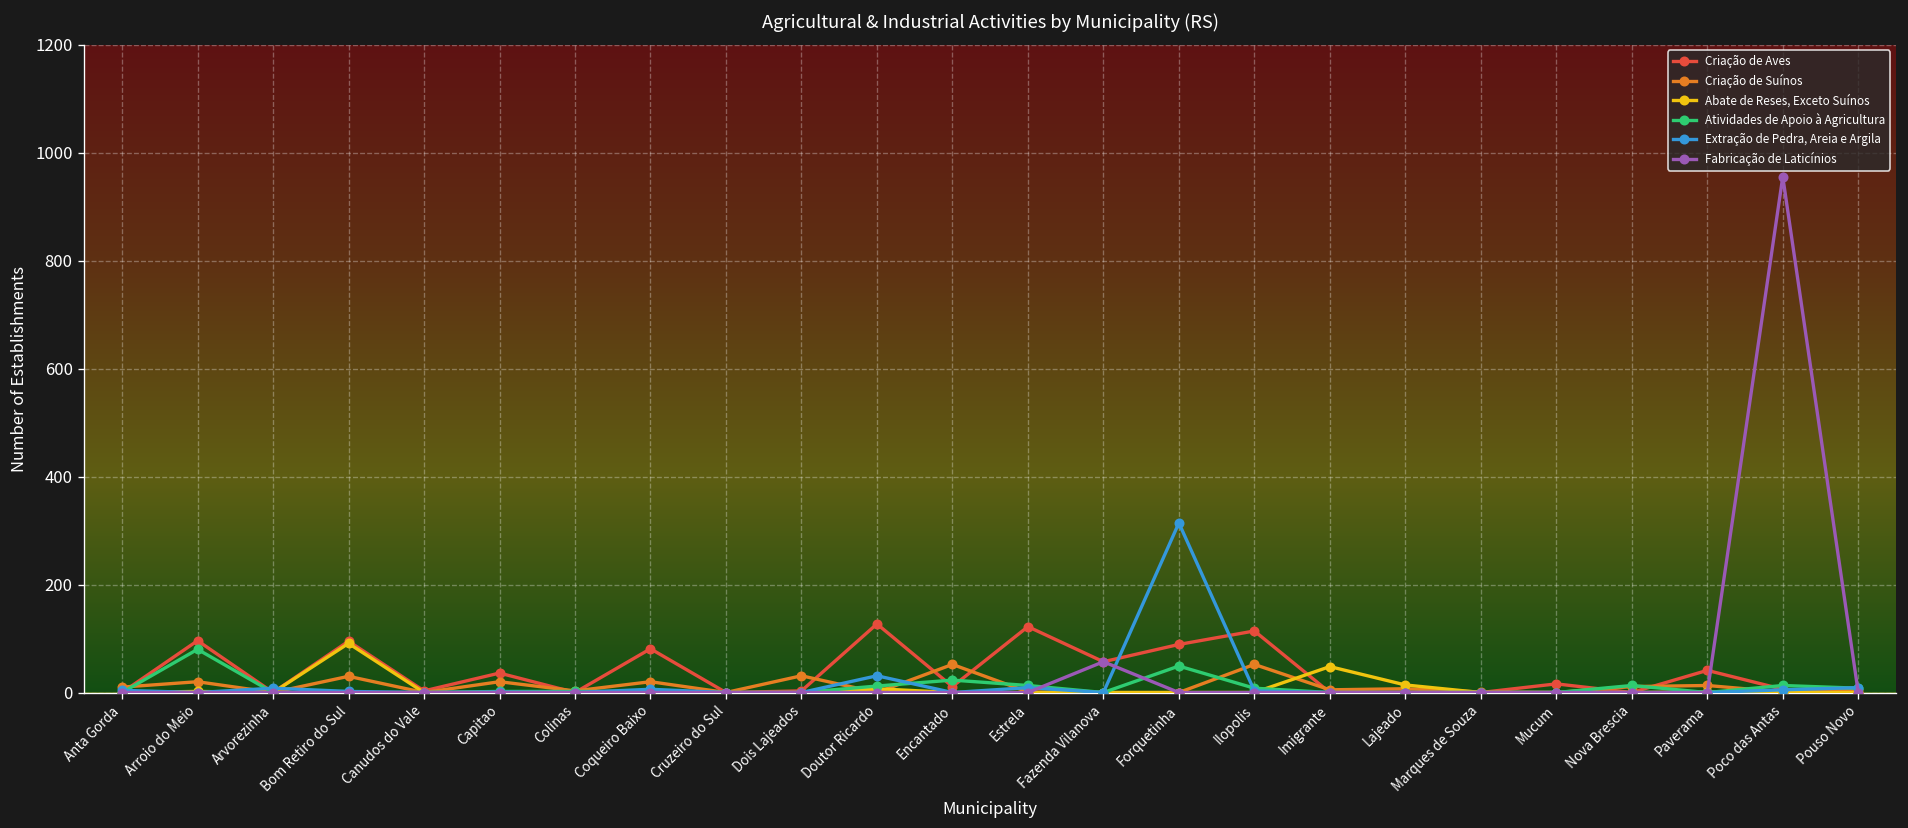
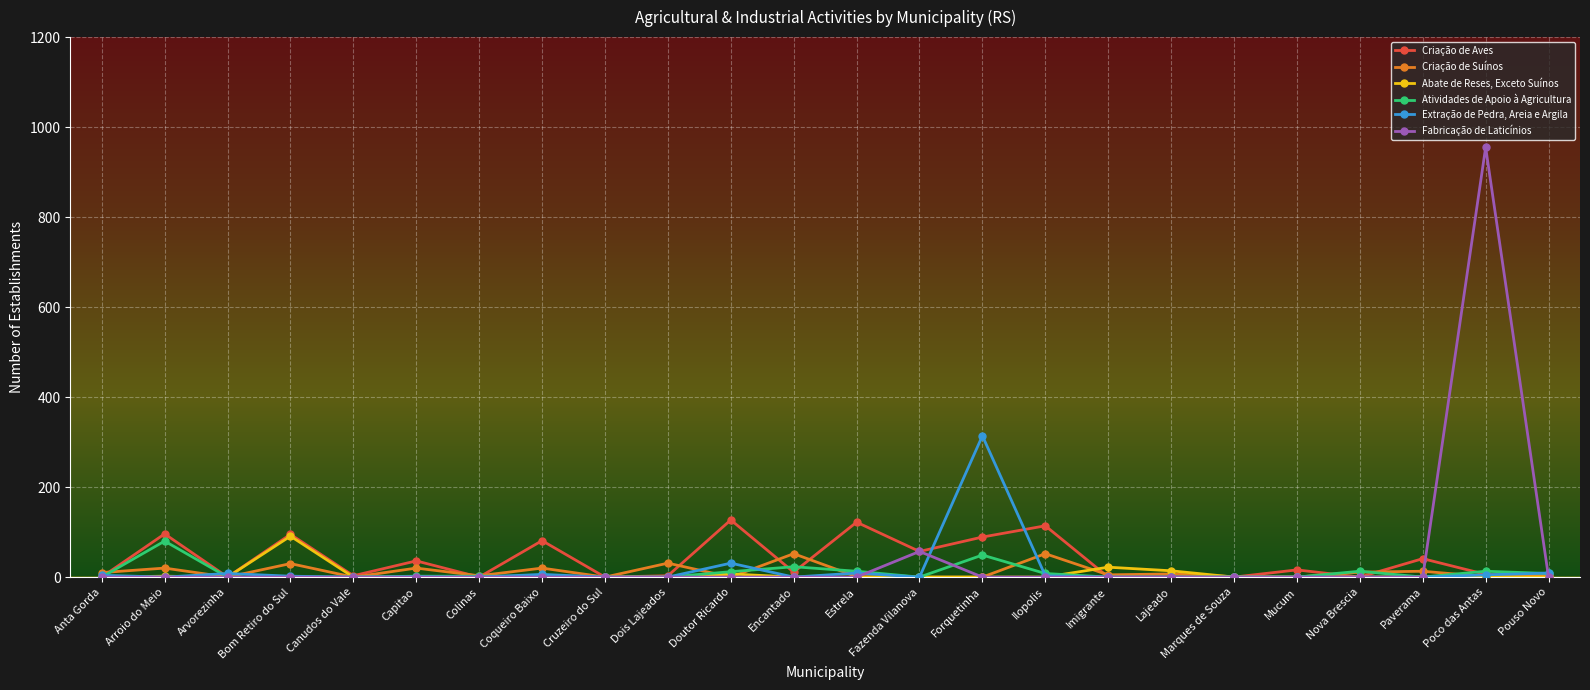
  {
    "Abate de Reses, Exceto Suínos": {
-     "Imigrante": 50,
+     "Imigrante": 20,
      "Lajeado": 10
    },
    "Atividades de Apoio à Agricultura": {
      "Arroio do Meio": 80,
      "Encantado": 20,
      "Forquetinha": 50,
      "Poco das Antas": 10
    },
    "Extração de Pedra, Areia e Argila": {
      "Arvorezinha": 10,
      "Doutor Ricardo": 30,
      "Forquetinha": 310
    },
    "Fabricação de Laticínios": {
      "Poco das Antas": 960
    }
  }
